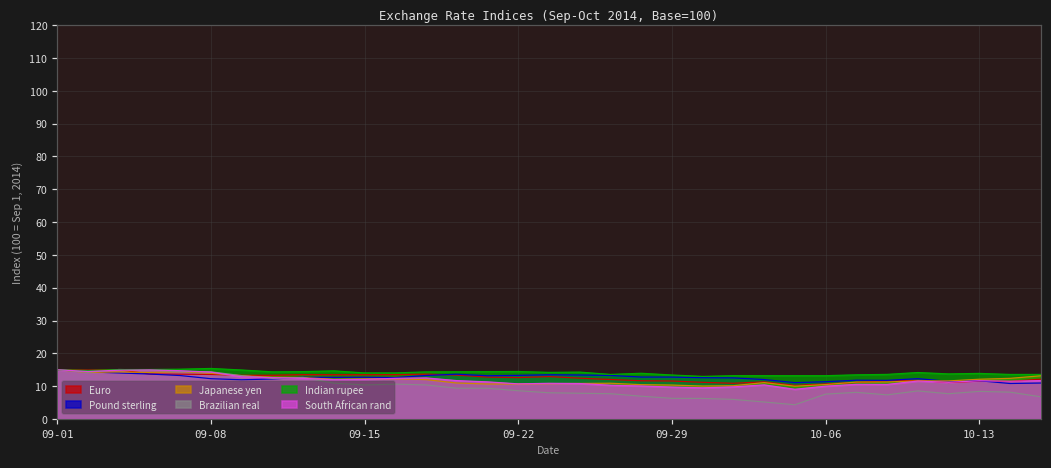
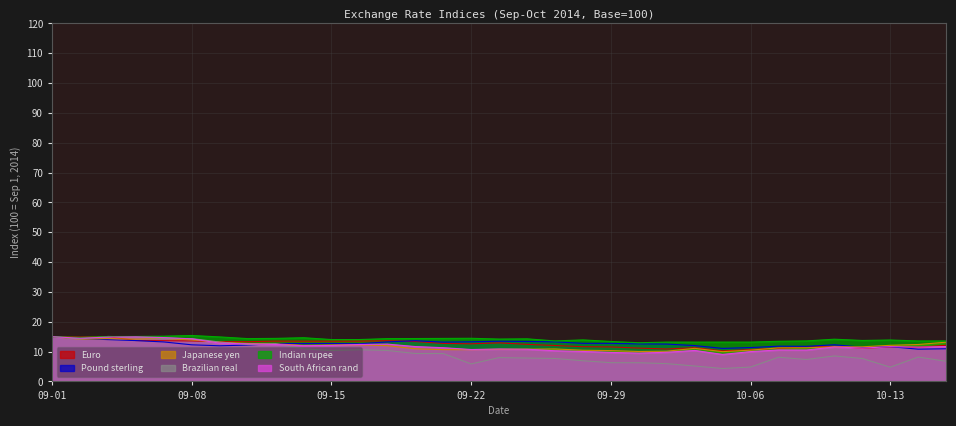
  {
    "Euro": {
      "09-29": 12
    },
    "Pound sterling": {
      "09-08": 12
    },
    "Brazilian real": {
-     "09-22": 9,
+     "09-22": 6,
      "09-29": 6,
-     "10-06": 8,
-     "10-13": 8
+     "10-06": 5,
+     "10-13": 5
    },
    "Indian rupee": {
      "09-08": 15,
      "09-22": 14,
      "10-06": 13,
      "10-13": 14
    }
  }
